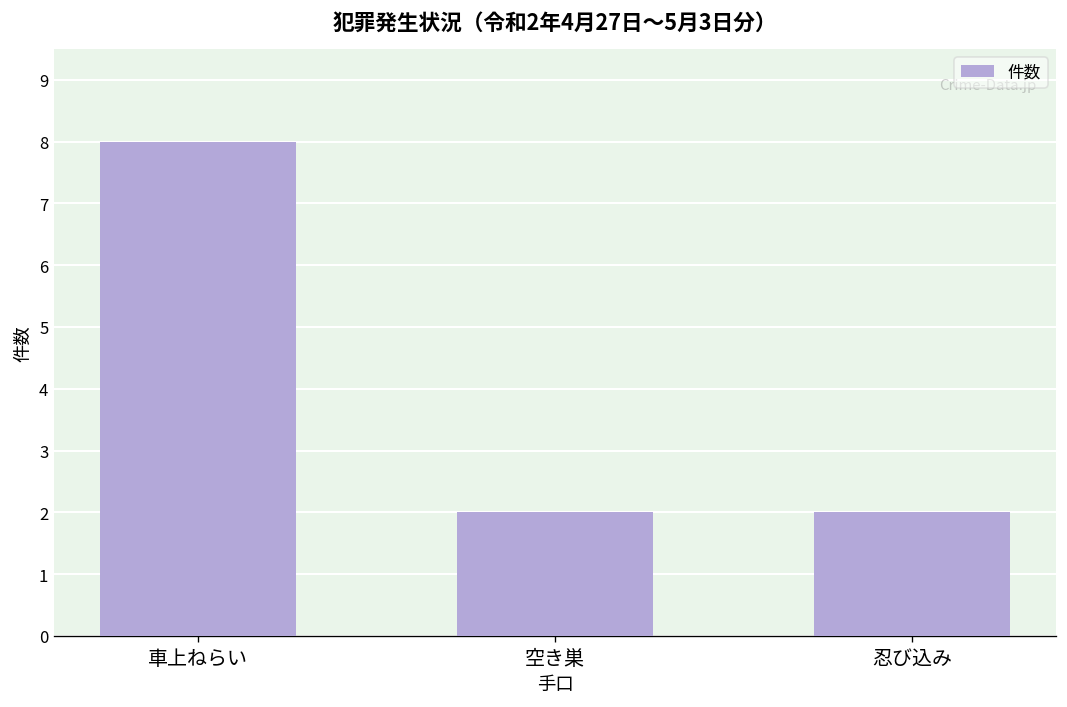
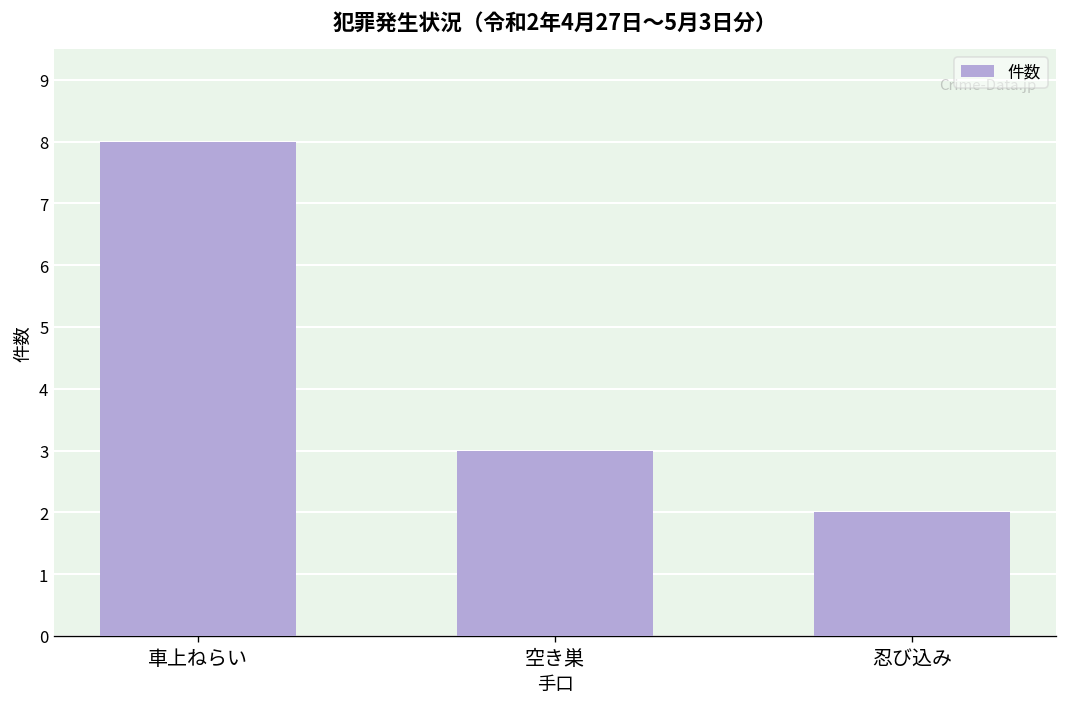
  {
    "車上ねらい": 8,
-   "空き巣": 2,
+   "空き巣": 3,
    "忍び込み": 2
  }
